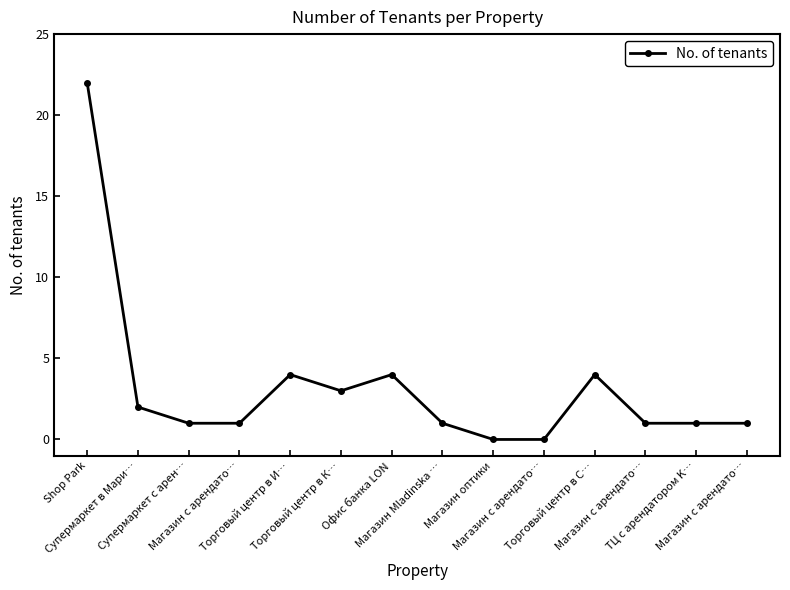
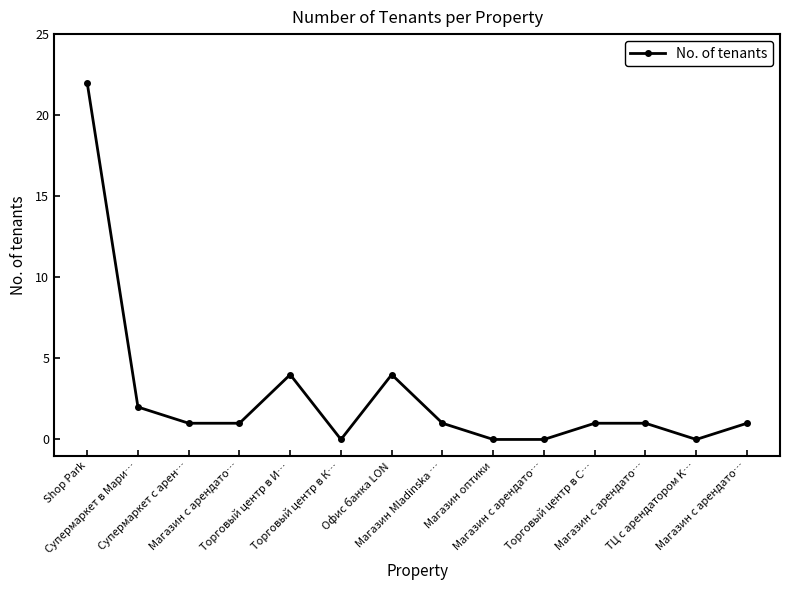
  {
    "Shop Park": 22,
    "Супермаркет в Мари…": 2,
    "Супермаркет с арен…": 1,
    "Торговый центр в И…": 4,
-   "Торговый центр в К…": 3,
+   "Торговый центр в К…": 0,
    "Офис банка LON": 4,
    "Магазин Mladinska …": 1,
    "Магазин оптики": 0,
-   "Торговый центр в С…": 4,
-   "ТЦ с арендатором K…": 1
+   "Торговый центр в С…": 1,
+   "ТЦ с арендатором K…": 0
  }
